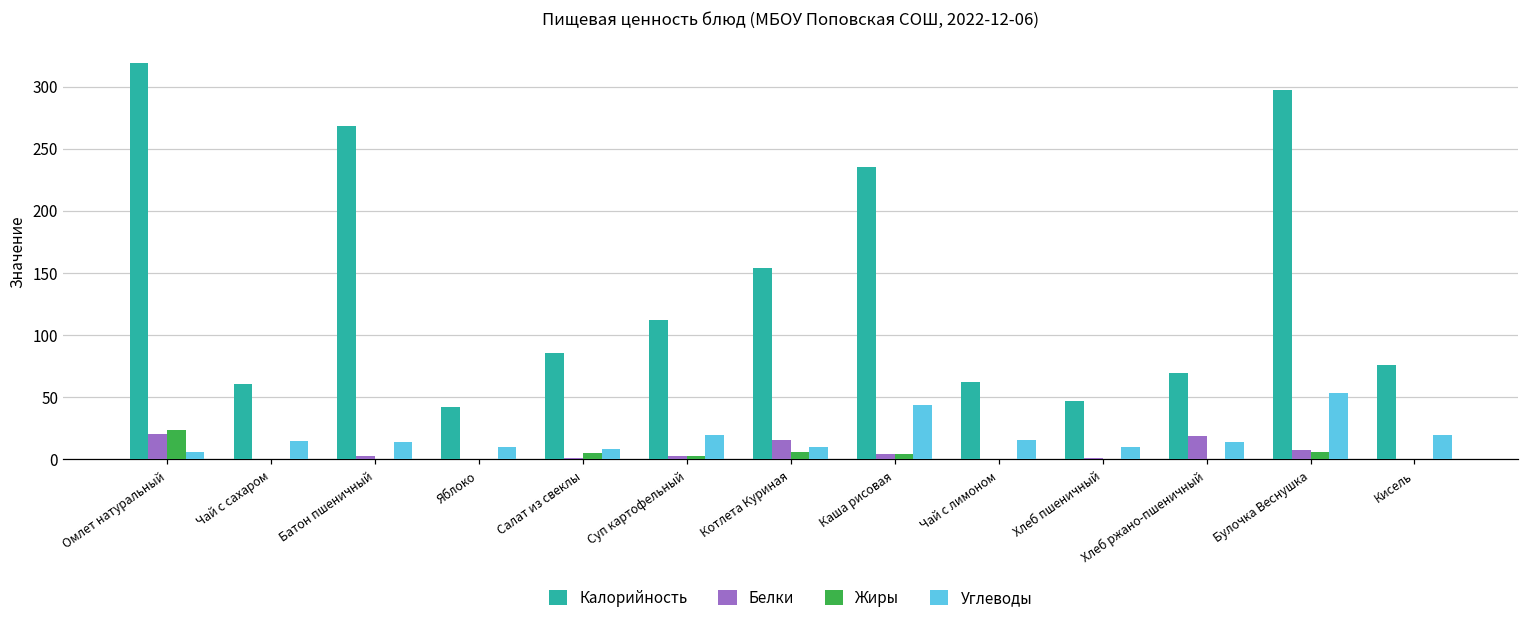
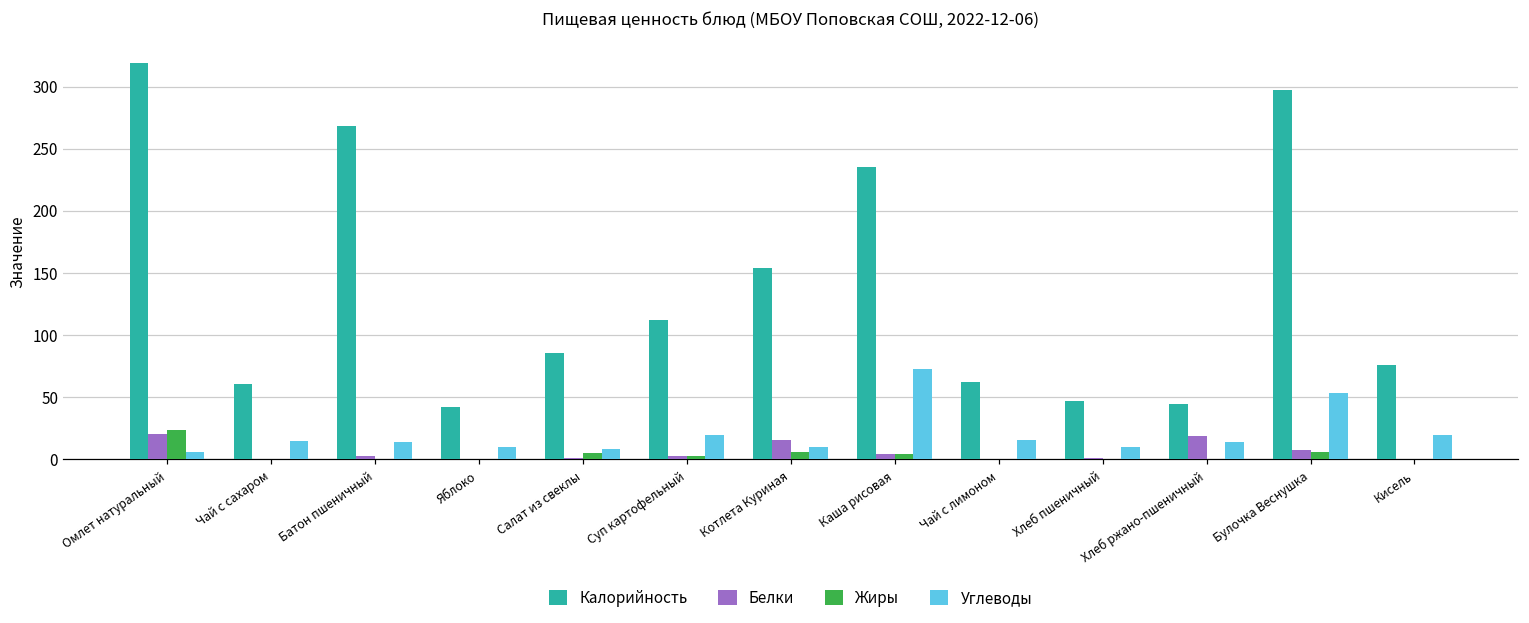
  {
    "Калорийность": {
      "Омлет натуральный": 319,
      "Чай с сахаром": 61,
      "Батон пшеничный": 268,
      "Яблоко": 42,
      "Салат из свеклы": 86,
      "Суп картофельный": 113,
      "Котлета Куриная": 154,
      "Каша рисовая": 235,
      "Чай с лимоном": 63,
      "Хлеб пшеничный": 47,
-     "Хлеб ржано-пшеничный": 70,
+     "Хлеб ржано-пшеничный": 44,
      "Булочка Веснушка": 297,
      "Кисель": 76
    },
    "Белки": {
      "Омлет натуральный": 20,
      "Батон пшеничный": 3,
      "Суп картофельный": 3,
      "Котлета Куриная": 15,
      "Каша рисовая": 4,
      "Хлеб ржано-пшеничный": 19,
      "Булочка Веснушка": 8,
      "Кисель": 0
    },
    "Жиры": {
      "Омлет натуральный": 24,
      "Салат из свеклы": 5,
      "Суп картофельный": 3,
      "Котлета Куриная": 6,
      "Каша рисовая": 4,
      "Булочка Веснушка": 6,
      "Кисель": 0
    },
    "Углеводы": {
      "Омлет натуральный": 6,
      "Чай с сахаром": 15,
      "Батон пшеничный": 14,
      "Яблоко": 10,
      "Салат из свеклы": 9,
      "Суп картофельный": 19,
      "Котлета Куриная": 10,
-     "Каша рисовая": 44,
+     "Каша рисовая": 73,
      "Чай с лимоном": 15,
      "Хлеб пшеничный": 10,
      "Хлеб ржано-пшеничный": 14,
      "Булочка Веснушка": 54,
      "Кисель": 20
    }
  }
